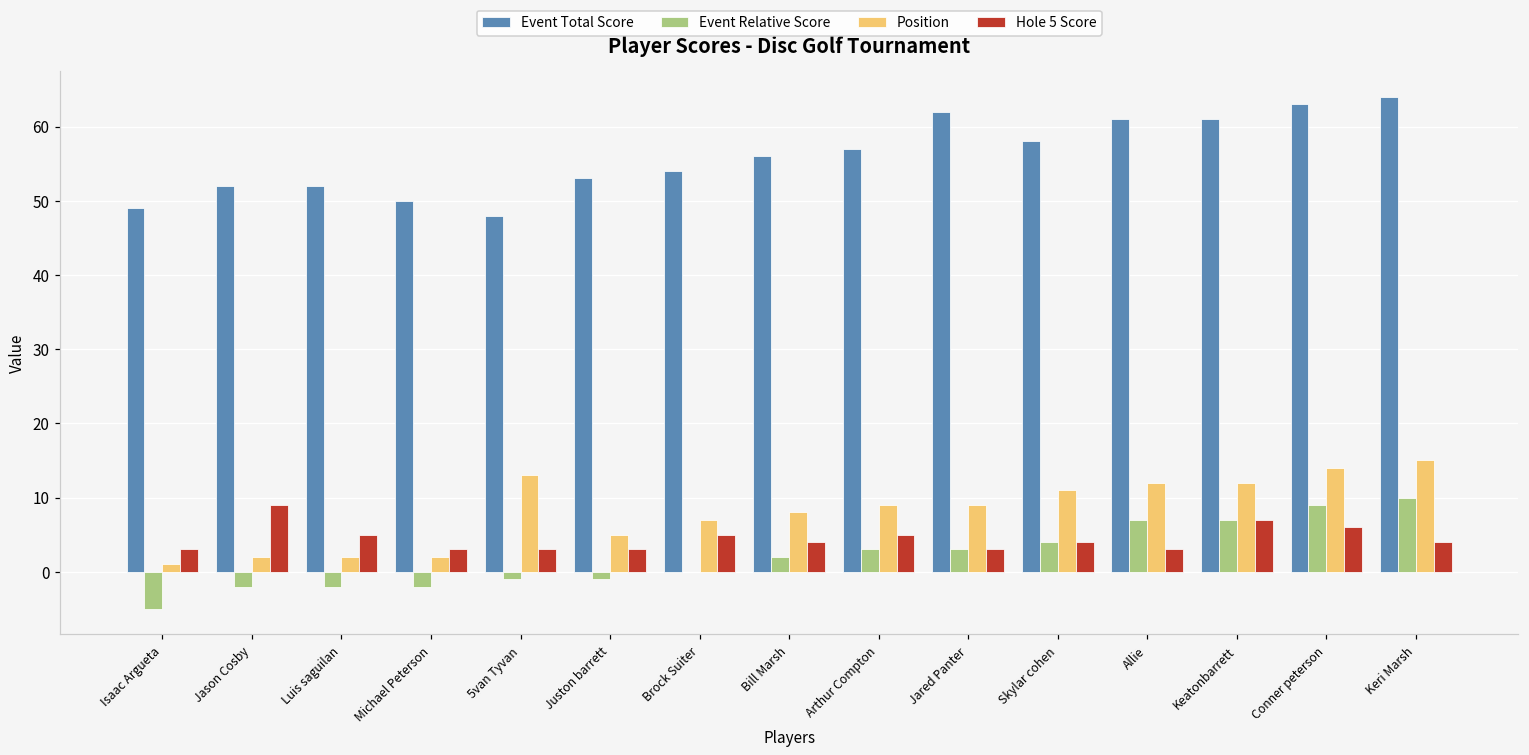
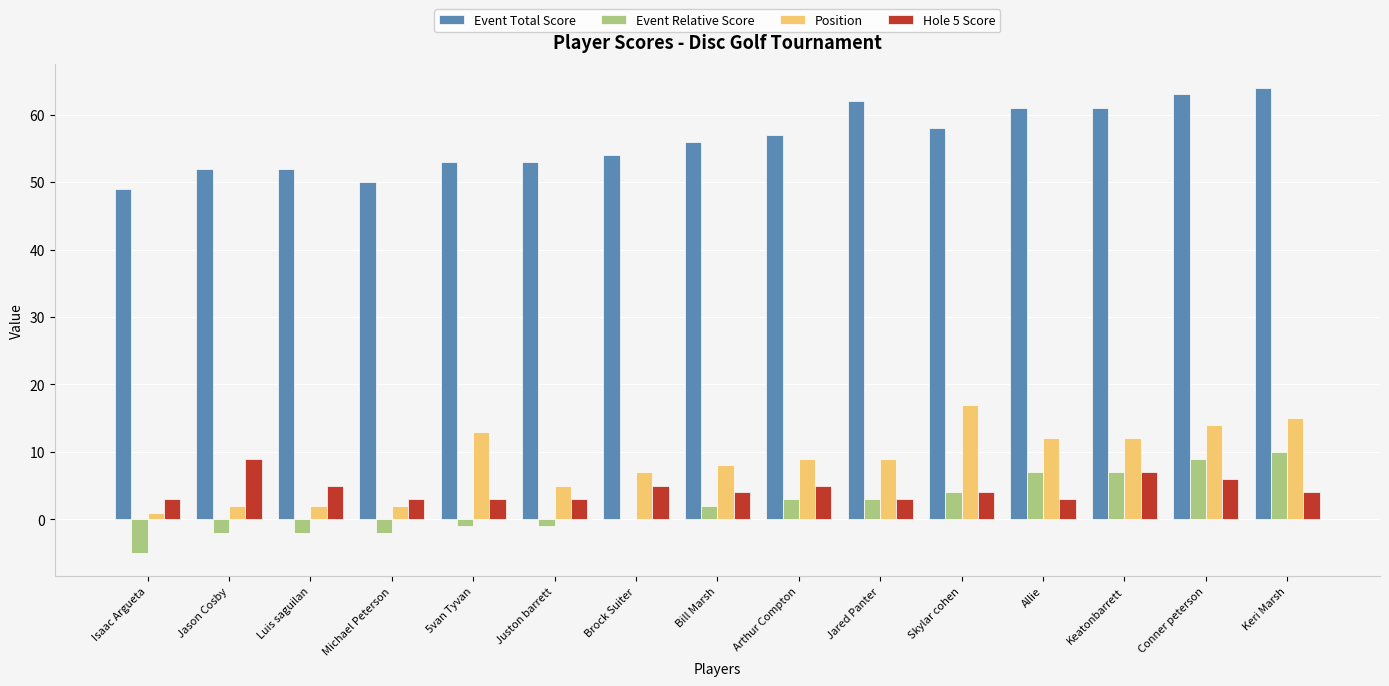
  {
    "Event Total Score": {
      "Isaac Argueta": 49,
      "Jason Cosby": 52,
      "Luis saguilan": 52,
      "Michael Peterson": 50,
-     "5van Tyvan": 48,
+     "5van Tyvan": 53,
      "Juston barrett": 53,
      "Brock Suiter": 54,
      "Bill Marsh": 56,
      "Arthur Compton": 57,
      "Jared Panter": 62,
      "Skylar cohen": 58,
      "Allie": 61,
      "Keatonbarrett": 61,
      "Conner peterson": 63,
      "Keri Marsh": 64
    },
    "Event Relative Score": {
      "Isaac Argueta": -5,
      "Jason Cosby": -2,
      "Luis saguilan": -2,
      "Michael Peterson": -2,
      "5van Tyvan": -1,
      "Juston barrett": -1,
      "Brock Suiter": 0,
      "Bill Marsh": 2,
      "Arthur Compton": 3,
      "Jared Panter": 3,
      "Skylar cohen": 4,
      "Allie": 7,
      "Keatonbarrett": 7,
      "Conner peterson": 9,
      "Keri Marsh": 10
    },
    "Position": {
      "Isaac Argueta": 1,
      "Jason Cosby": 2,
      "Luis saguilan": 2,
      "Michael Peterson": 2,
      "5van Tyvan": 13,
      "Juston barrett": 5,
      "Brock Suiter": 7,
      "Bill Marsh": 8,
      "Arthur Compton": 9,
      "Jared Panter": 9,
-     "Skylar cohen": 11,
+     "Skylar cohen": 17,
      "Allie": 12,
      "Keatonbarrett": 12,
      "Conner peterson": 14,
      "Keri Marsh": 15
    },
    "Hole 5 Score": {
      "Isaac Argueta": 3,
      "Jason Cosby": 9,
      "Luis saguilan": 5,
      "Michael Peterson": 3,
      "5van Tyvan": 3,
      "Juston barrett": 3,
      "Brock Suiter": 5,
      "Bill Marsh": 4,
      "Arthur Compton": 5,
      "Jared Panter": 3,
      "Skylar cohen": 4,
      "Allie": 3,
      "Keatonbarrett": 7,
      "Conner peterson": 6,
      "Keri Marsh": 4
    }
  }
